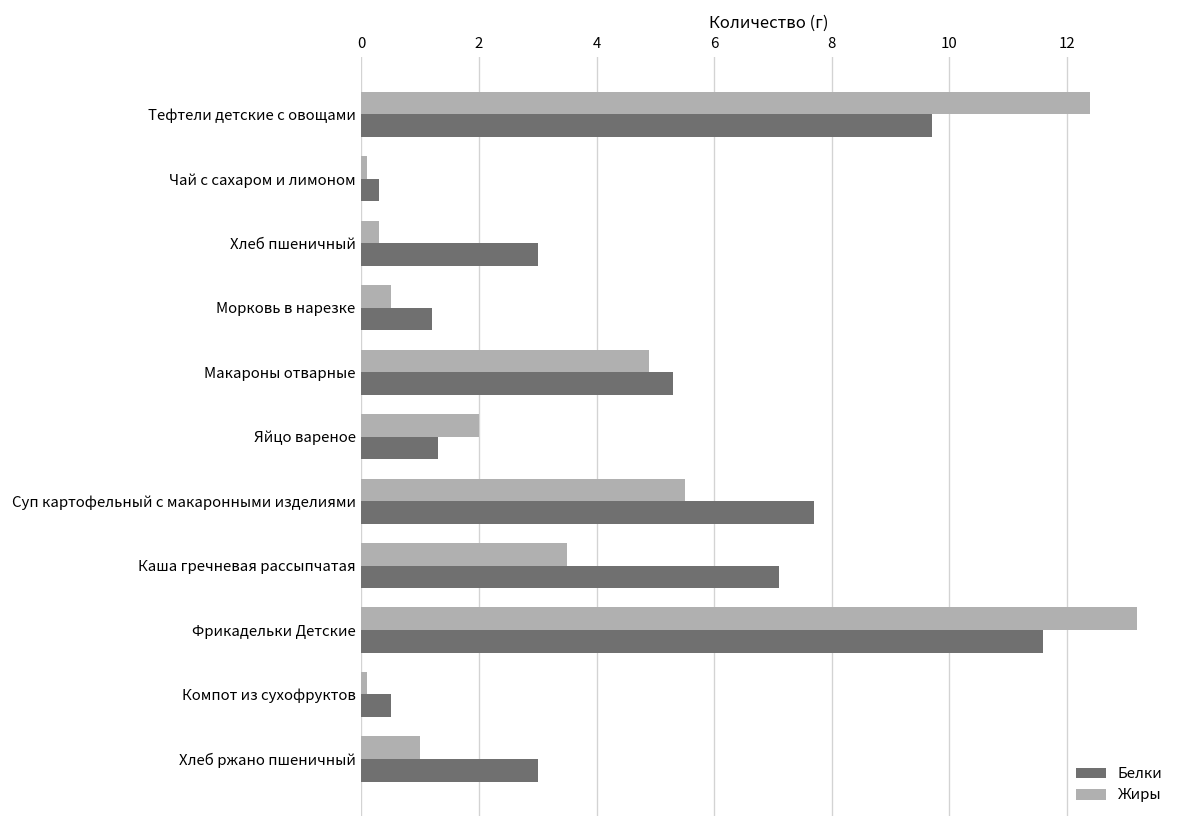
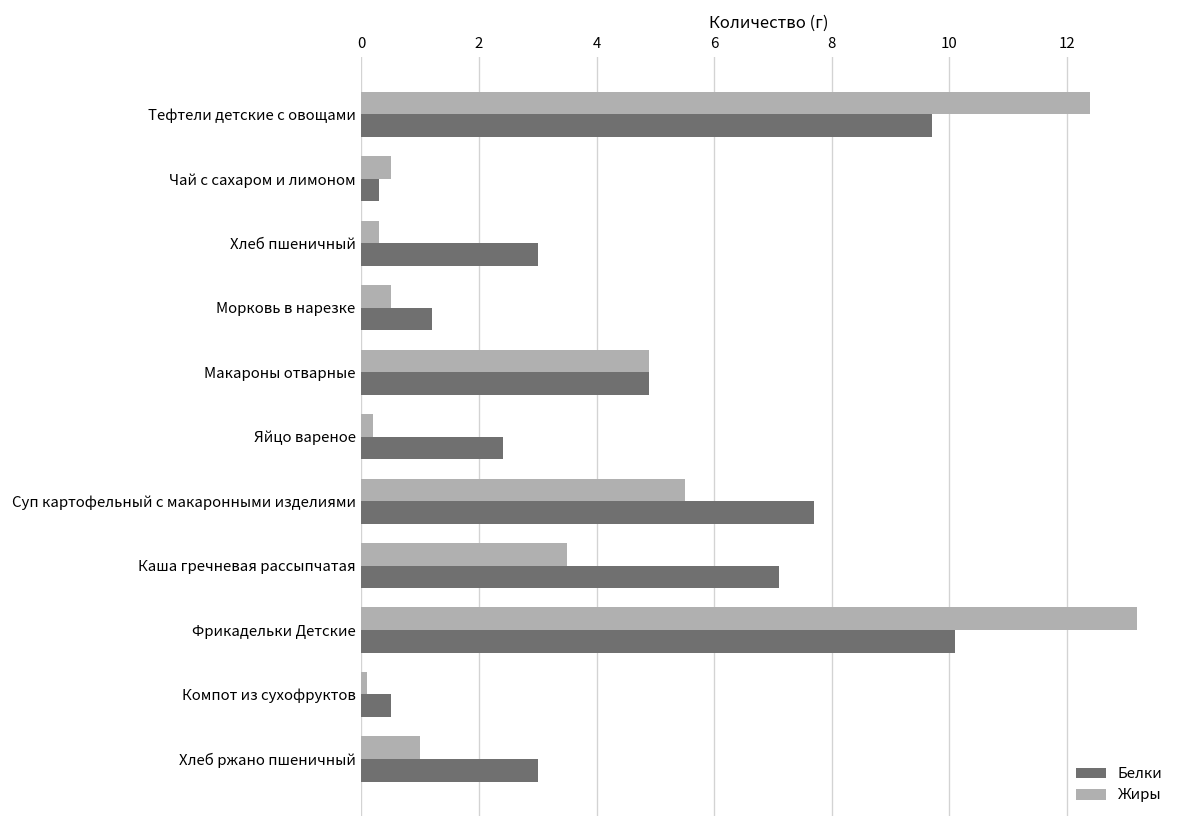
  {
    "Белки": {
      "Тефтели детские с овощами": 9.7,
      "Чай с сахаром и лимоном": 0.3,
      "Хлеб пшеничный": 3.0,
      "Морковь в нарезке": 1.2,
-     "Макароны отварные": 5.3,
-     "Яйцо вареное": 1.3,
+     "Макароны отварные": 4.9,
+     "Яйцо вареное": 2.4,
      "Суп картофельный с макаронными изделиями": 7.7,
      "Каша гречневая рассыпчатая": 7.1,
-     "Фрикадельки Детские": 11.6,
+     "Фрикадельки Детские": 10.1,
      "Компот из сухофруктов": 0.5,
      "Хлеб ржано пшеничный": 3.0
    },
    "Жиры": {
      "Тефтели детские с овощами": 12.4,
-     "Чай с сахаром и лимоном": 0.1,
+     "Чай с сахаром и лимоном": 0.5,
      "Хлеб пшеничный": 0.3,
      "Морковь в нарезке": 0.5,
      "Макароны отварные": 4.9,
-     "Яйцо вареное": 2.0,
+     "Яйцо вареное": 0.2,
      "Суп картофельный с макаронными изделиями": 5.5,
      "Каша гречневая рассыпчатая": 3.5,
      "Фрикадельки Детские": 13.2,
      "Компот из сухофруктов": 0.1,
      "Хлеб ржано пшеничный": 1.0
    }
  }
